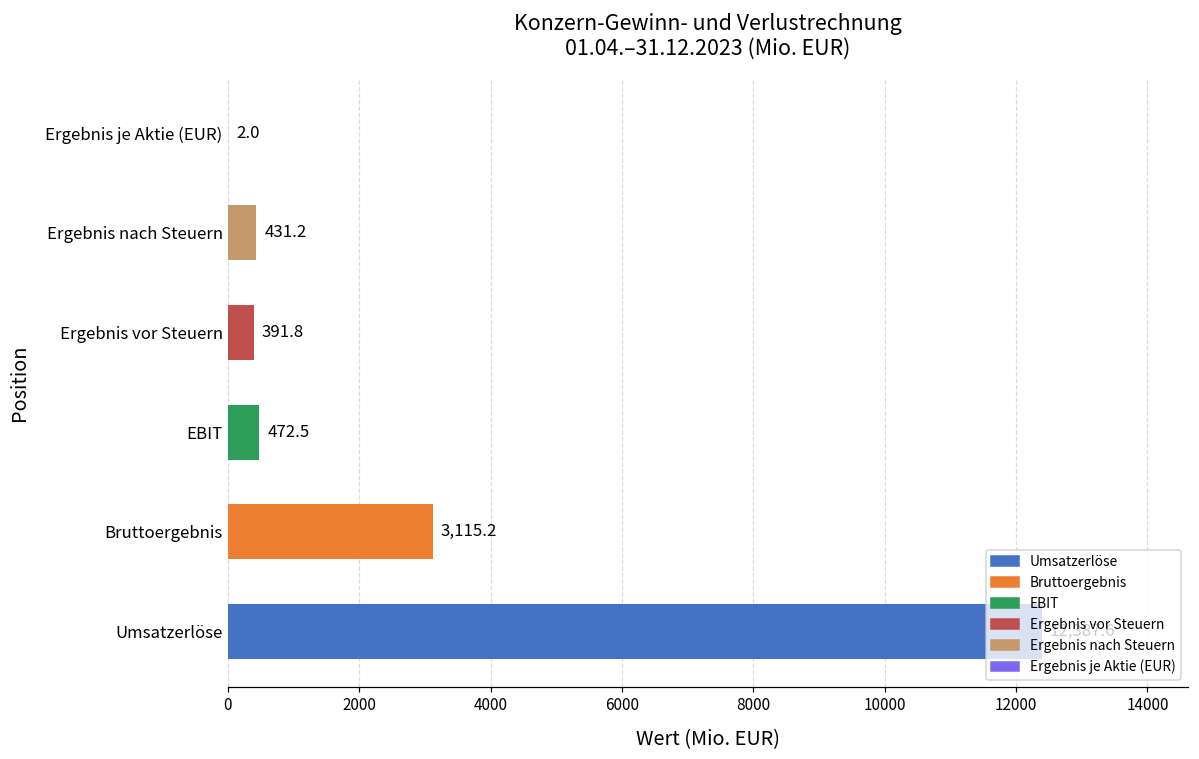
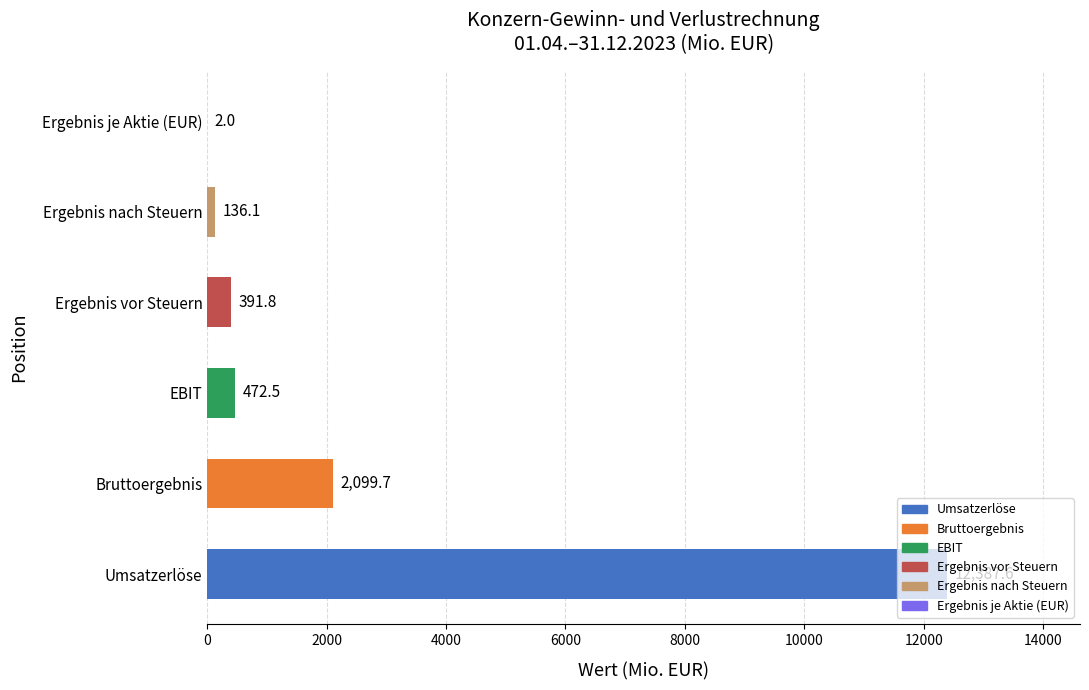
  {
    "Ergebnis je Aktie (EUR)": "2.0",
-   "Ergebnis nach Steuern": "431.2",
+   "Ergebnis nach Steuern": "136.1",
    "Ergebnis vor Steuern": "391.8",
    "EBIT": "472.5",
-   "Bruttoergebnis": "3,115.2"
+   "Bruttoergebnis": "2,099.7"
  }
